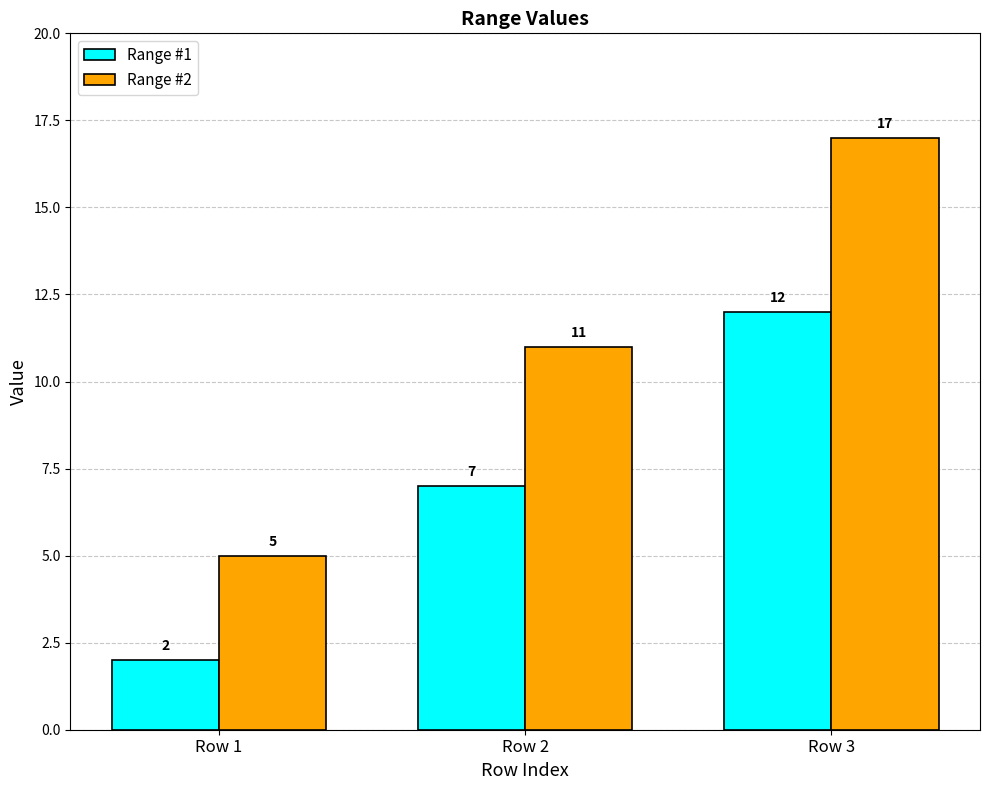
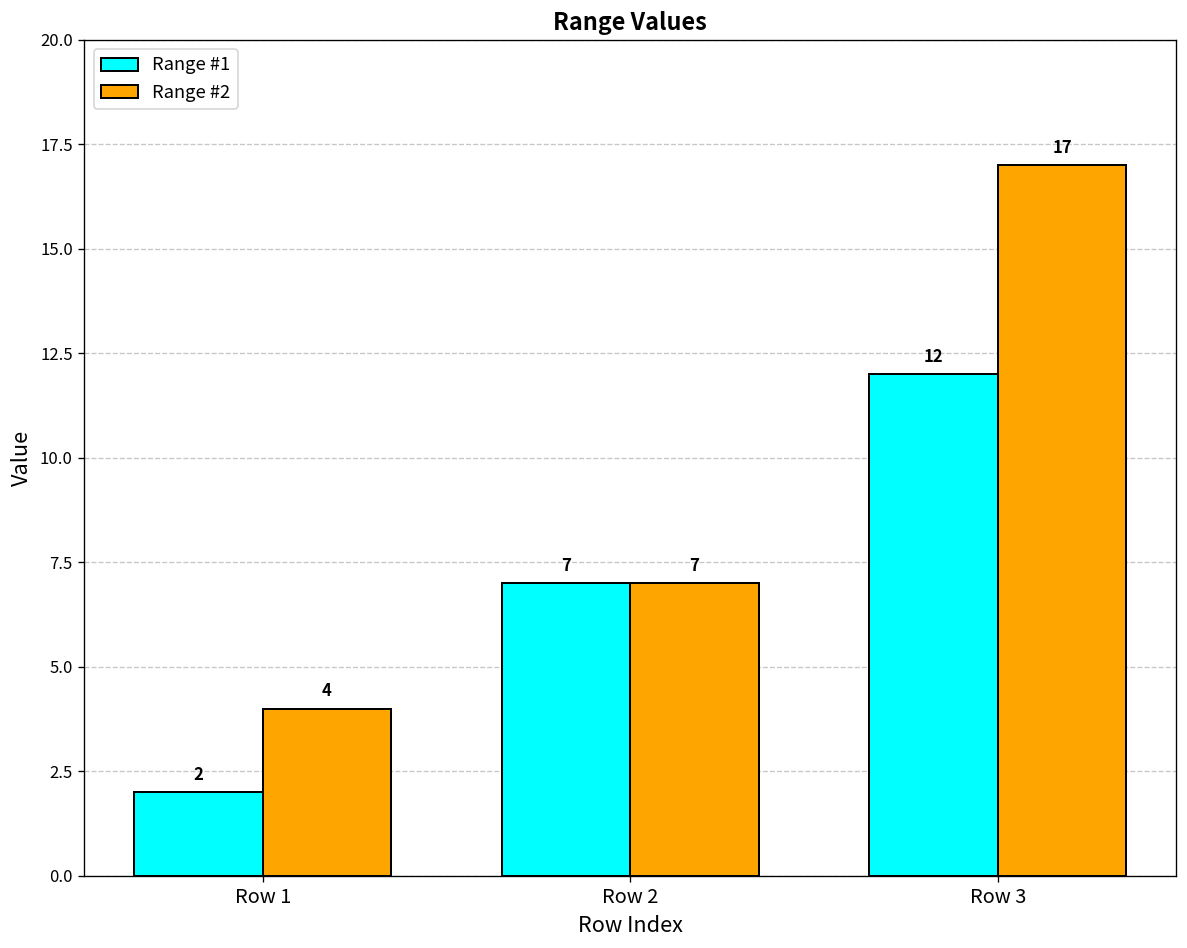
  {
    "Range #1": {
      "Row 1": 2,
      "Row 2": 7,
      "Row 3": 12
    },
    "Range #2": {
-     "Row 1": 5,
-     "Row 2": 11,
+     "Row 1": 4,
+     "Row 2": 7,
      "Row 3": 17
    }
  }
